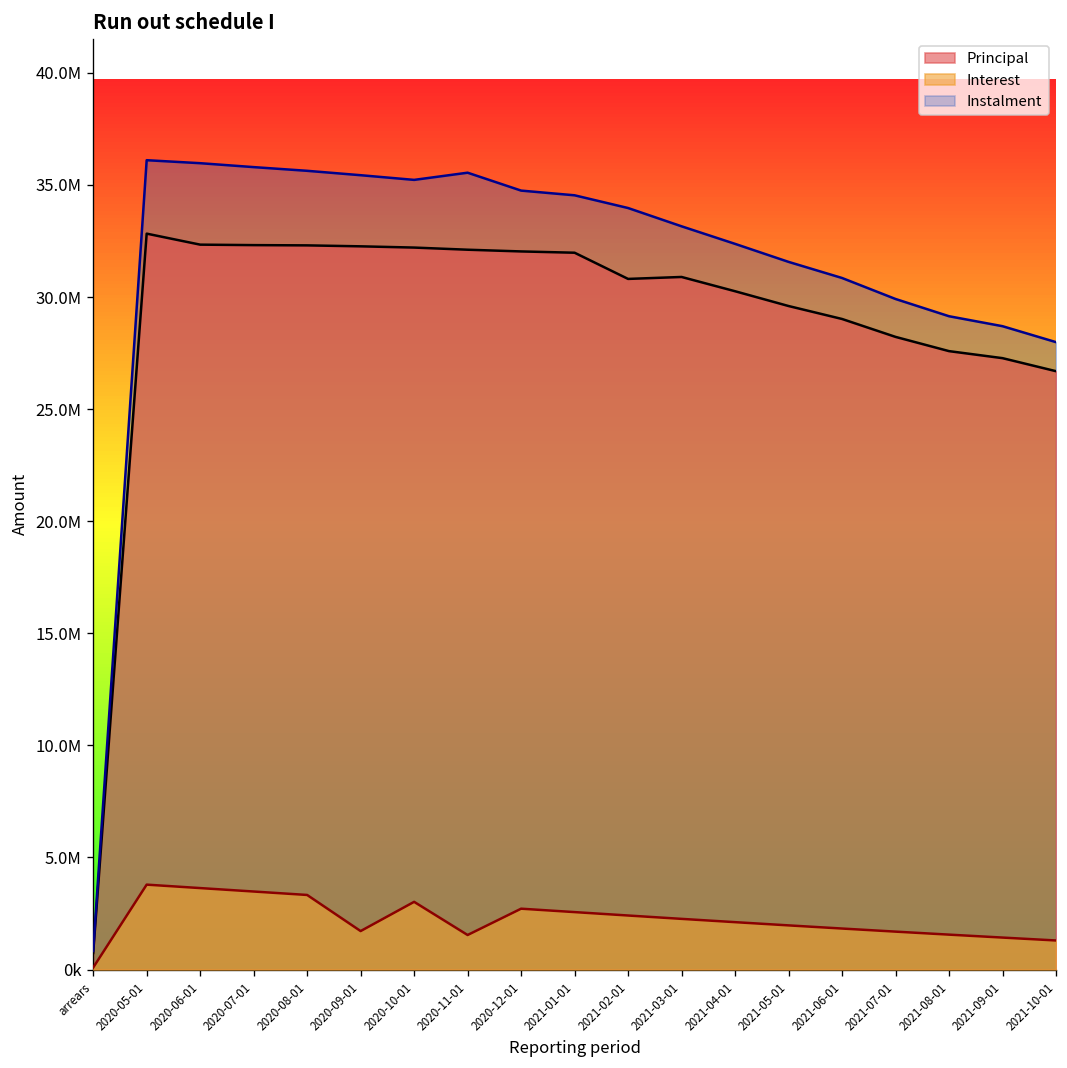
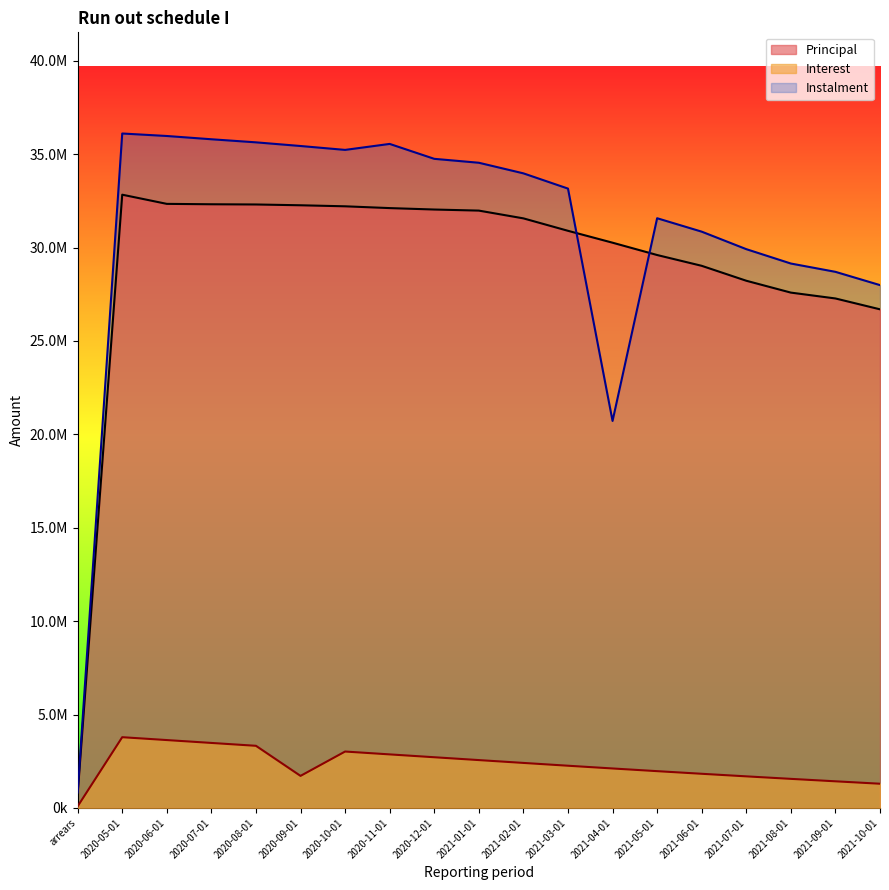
  {
    "Principal": {
      "2020-05-01": 32800000,
      "2020-06-01": 32300000,
      "2020-07-01": 32300000,
      "2020-08-01": 32300000,
      "2020-09-01": 32300000,
      "2020-10-01": 32200000,
      "2020-11-01": 32100000,
      "2020-12-01": 32000000,
      "2021-01-01": 32000000,
-     "2021-02-01": 30800000,
+     "2021-02-01": 31600000,
      "2021-03-01": 30900000,
      "2021-04-01": 30300000,
      "2021-05-01": 29600000,
      "2021-06-01": 29000000,
      "2021-07-01": 28200000,
      "2021-08-01": 27600000,
      "2021-09-01": 27300000,
      "2021-10-01": 26700000
    },
    "Interest": {
      "arrears": 100000,
      "2020-05-01": 3800000,
      "2020-06-01": 3600000,
      "2020-07-01": 3500000,
      "2020-08-01": 3300000,
      "2020-09-01": 1700000,
      "2020-10-01": 3000000,
-     "2020-11-01": 1500000,
+     "2020-11-01": 2900000,
      "2020-12-01": 2700000,
      "2021-01-01": 2600000,
      "2021-02-01": 2400000,
      "2021-03-01": 2300000,
      "2021-04-01": 2100000,
      "2021-05-01": 2000000,
      "2021-06-01": 1800000,
      "2021-07-01": 1700000,
      "2021-08-01": 1600000,
      "2021-09-01": 1400000,
      "2021-10-01": 1300000
    },
    "Instalment": {
      "2020-05-01": 36100000,
      "2020-06-01": 36000000,
      "2020-07-01": 35800000,
      "2020-08-01": 35600000,
      "2020-09-01": 35400000,
      "2020-10-01": 35200000,
      "2020-11-01": 35500000,
      "2020-12-01": 34800000,
      "2021-01-01": 34500000,
      "2021-02-01": 34000000,
      "2021-03-01": 33200000,
-     "2021-04-01": 32400000,
+     "2021-04-01": 20700000,
      "2021-05-01": 31600000,
      "2021-06-01": 30900000,
      "2021-07-01": 29900000,
      "2021-08-01": 29100000,
      "2021-09-01": 28700000,
      "2021-10-01": 28000000
    }
  }
